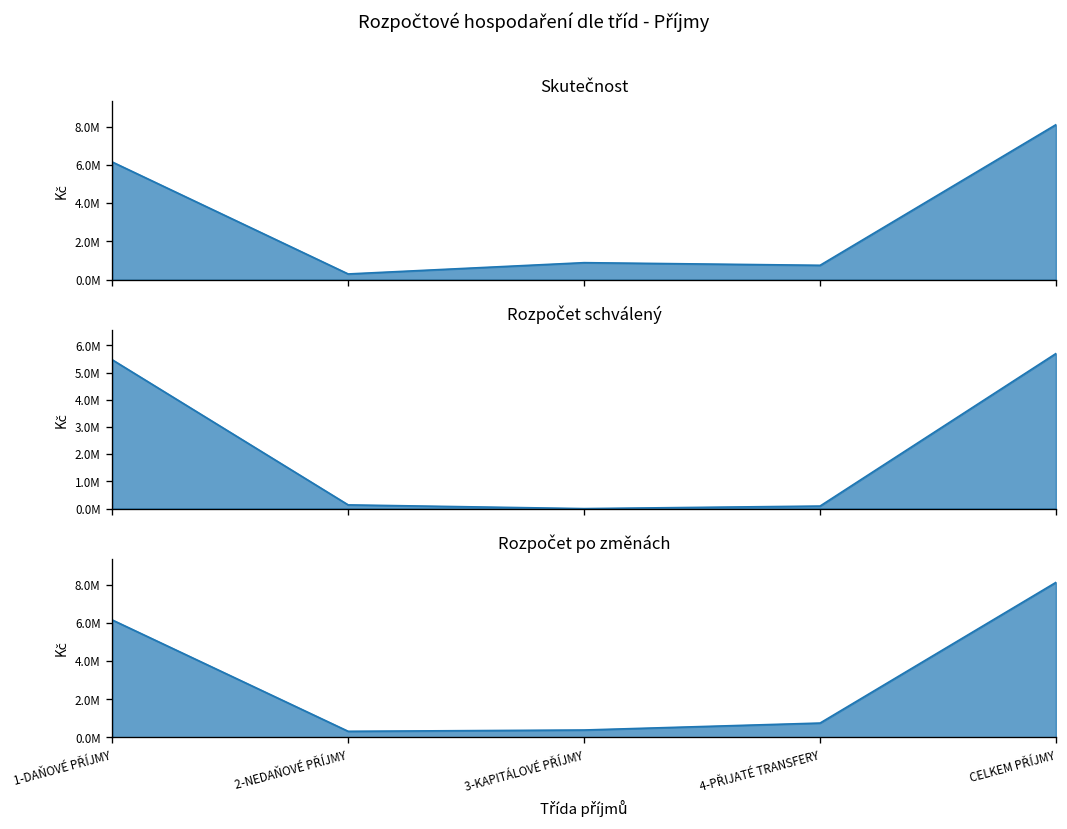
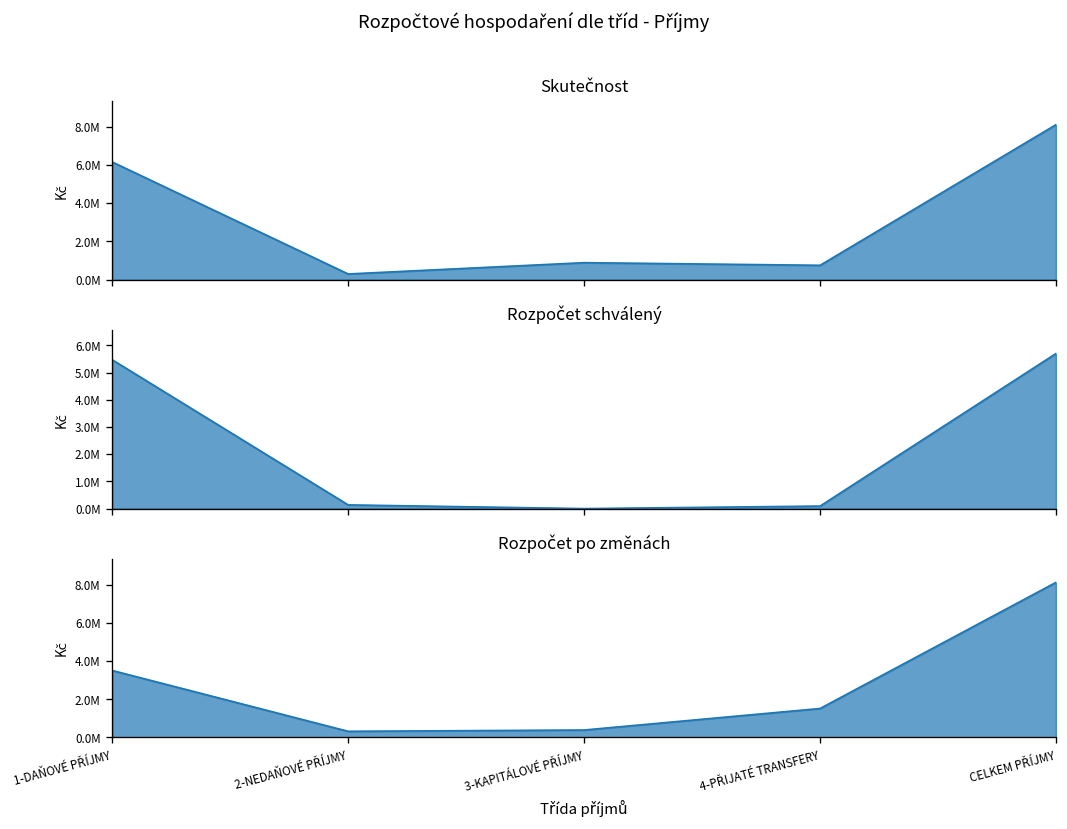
  {
    "Rozpočet po změnách": {
-     "1-DAŇOVÉ PŘÍJMY": 6200000,
+     "1-DAŇOVÉ PŘÍJMY": 3500000,
      "2-NEDAŇOVÉ PŘÍJMY": 300000,
      "3-KAPITÁLOVÉ PŘÍJMY": 400000,
-     "4-PŘIJATÉ TRANSFERY": 800000,
+     "4-PŘIJATÉ TRANSFERY": 1500000,
      "CELKEM PŘÍJMY": 8100000
    }
  }
